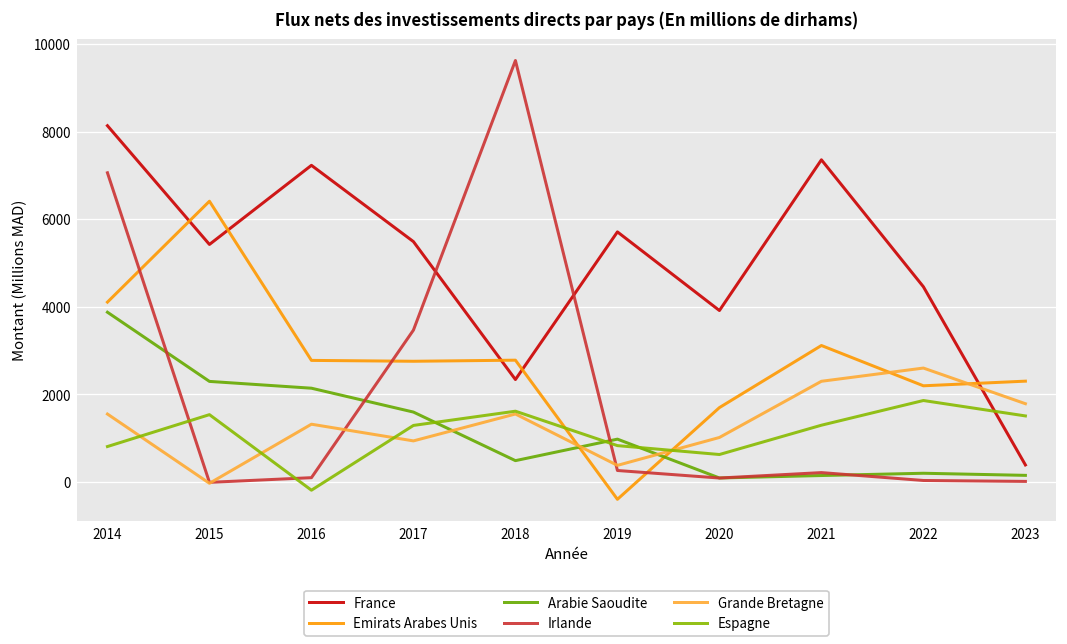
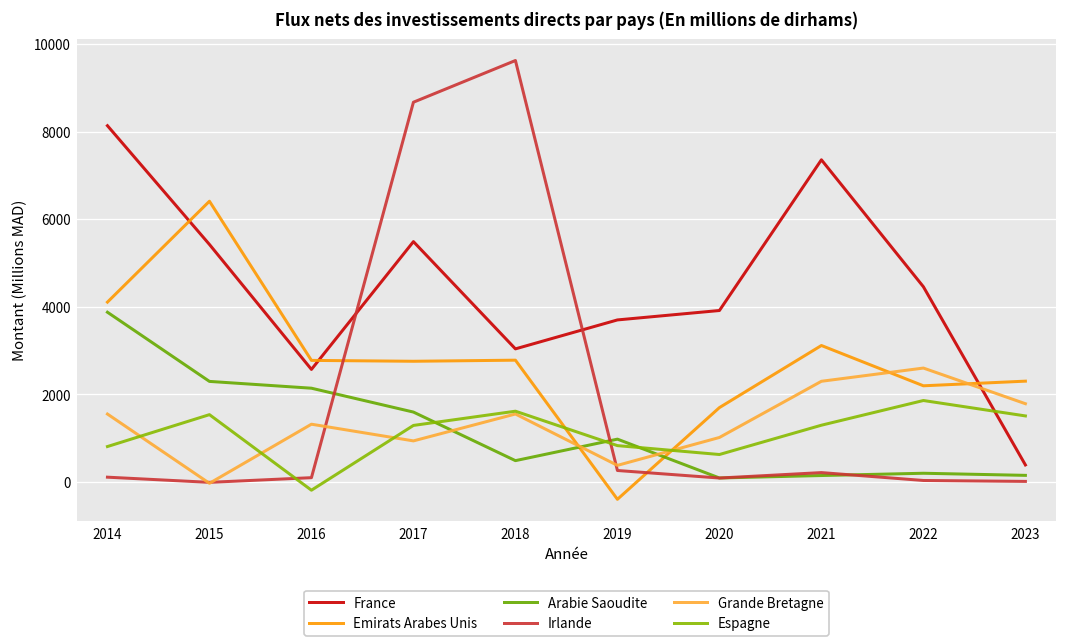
  {
    "France": {
      "2014": 8100,
      "2015": 5400,
-     "2016": 7200,
+     "2016": 2600,
      "2017": 5500,
-     "2018": 2300,
-     "2019": 5700,
+     "2018": 3000,
+     "2019": 3700,
      "2020": 3900,
      "2021": 7400,
      "2022": 4500,
      "2023": 400
    },
    "Irlande": {
-     "2014": 7100,
+     "2014": 100,
      "2016": 100,
-     "2017": 3500,
+     "2017": 8700,
      "2018": 9600,
      "2019": 300,
      "2022": 0,
      "2023": 0
    }
  }
